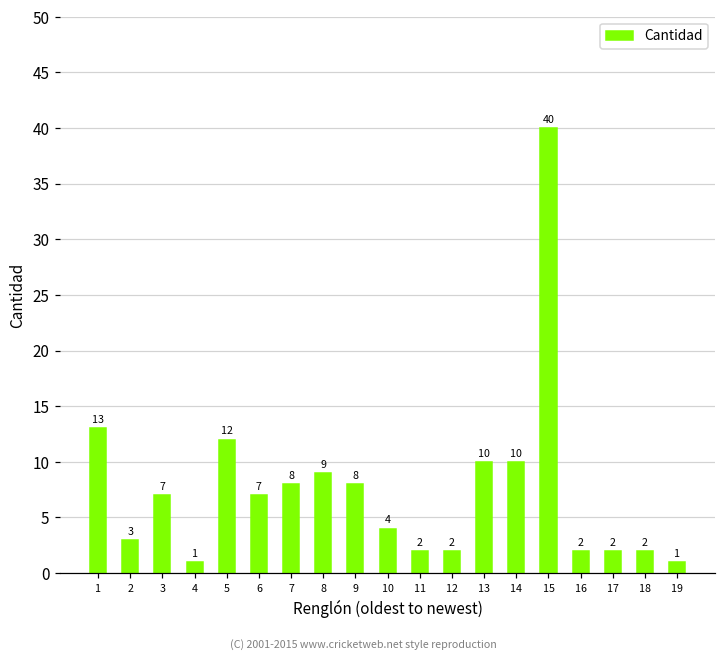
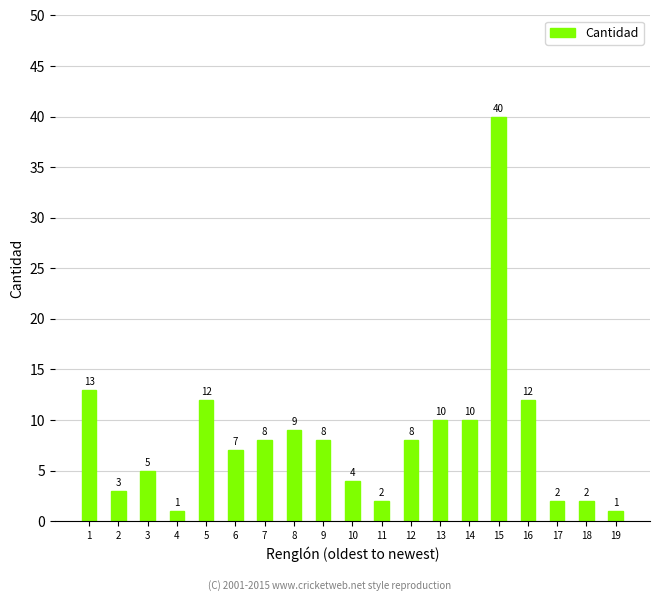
  {
    "1": 13,
    "2": 3,
-   "3": 7,
+   "3": 5,
    "4": 1,
    "5": 12,
    "6": 7,
    "7": 8,
    "8": 9,
    "9": 8,
    "10": 4,
    "11": 2,
-   "12": 2,
+   "12": 8,
    "13": 10,
    "14": 10,
    "15": 40,
-   "16": 2,
+   "16": 12,
    "17": 2,
    "18": 2,
    "19": 1
  }
